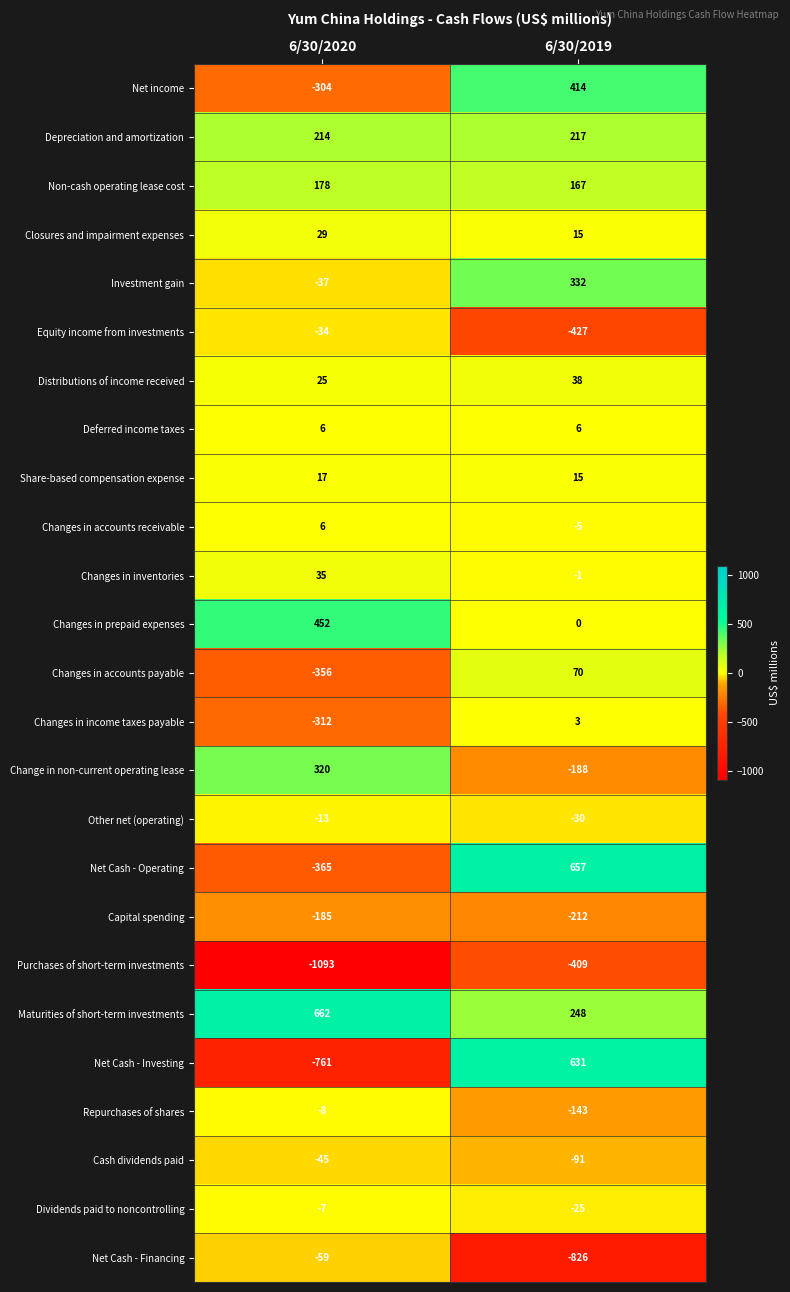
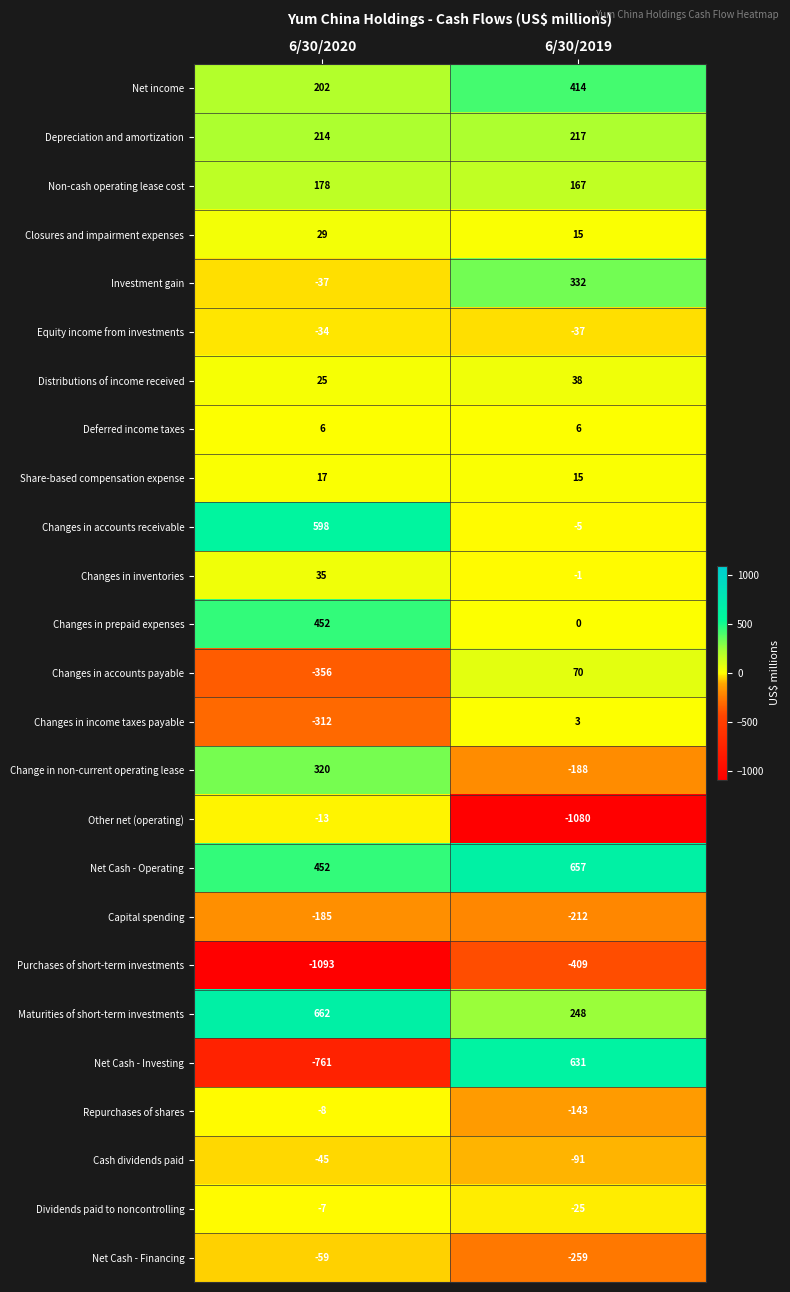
  {
    "Net income": {
-     "6/30/2020": -304,
+     "6/30/2020": 202,
      "6/30/2019": 414
    },
    "Depreciation and amortization": {
      "6/30/2020": 214,
      "6/30/2019": 217
    },
    "Non-cash operating lease cost": {
      "6/30/2020": 178,
      "6/30/2019": 167
    },
    "Closures and impairment expenses": {
      "6/30/2020": 29,
      "6/30/2019": 15
    },
    "Investment gain": {
      "6/30/2020": -37,
      "6/30/2019": 332
    },
    "Equity income from investments": {
      "6/30/2020": -34,
-     "6/30/2019": -427
+     "6/30/2019": -37
    },
    "Distributions of income received": {
      "6/30/2020": 25,
      "6/30/2019": 38
    },
    "Deferred income taxes": {
      "6/30/2020": 6,
      "6/30/2019": 6
    },
    "Share-based compensation expense": {
      "6/30/2020": 17,
      "6/30/2019": 15
    },
    "Changes in accounts receivable": {
-     "6/30/2020": 6,
+     "6/30/2020": 598,
      "6/30/2019": -5
    },
    "Changes in inventories": {
      "6/30/2020": 35,
      "6/30/2019": -1
    },
    "Changes in prepaid expenses": {
      "6/30/2020": 452,
      "6/30/2019": 0
    },
    "Changes in accounts payable": {
      "6/30/2020": -356,
      "6/30/2019": 70
    },
    "Changes in income taxes payable": {
      "6/30/2020": -312,
      "6/30/2019": 3
    },
    "Change in non-current operating lease": {
      "6/30/2020": 320,
      "6/30/2019": -188
    },
    "Other net (operating)": {
      "6/30/2020": -13,
-     "6/30/2019": -30
+     "6/30/2019": -1080
    },
    "Net Cash - Operating": {
-     "6/30/2020": -365,
+     "6/30/2020": 452,
      "6/30/2019": 657
    },
    "Capital spending": {
      "6/30/2020": -185,
      "6/30/2019": -212
    },
    "Purchases of short-term investments": {
      "6/30/2020": -1093,
      "6/30/2019": -409
    },
    "Maturities of short-term investments": {
      "6/30/2020": 662,
      "6/30/2019": 248
    },
    "Net Cash - Investing": {
      "6/30/2020": -761,
      "6/30/2019": 631
    },
    "Repurchases of shares": {
      "6/30/2020": -8,
      "6/30/2019": -143
    },
    "Cash dividends paid": {
      "6/30/2020": -45,
      "6/30/2019": -91
    },
    "Dividends paid to noncontrolling": {
      "6/30/2020": -7,
      "6/30/2019": -25
    },
    "Net Cash - Financing": {
      "6/30/2020": -59,
-     "6/30/2019": -826
+     "6/30/2019": -259
    }
  }
